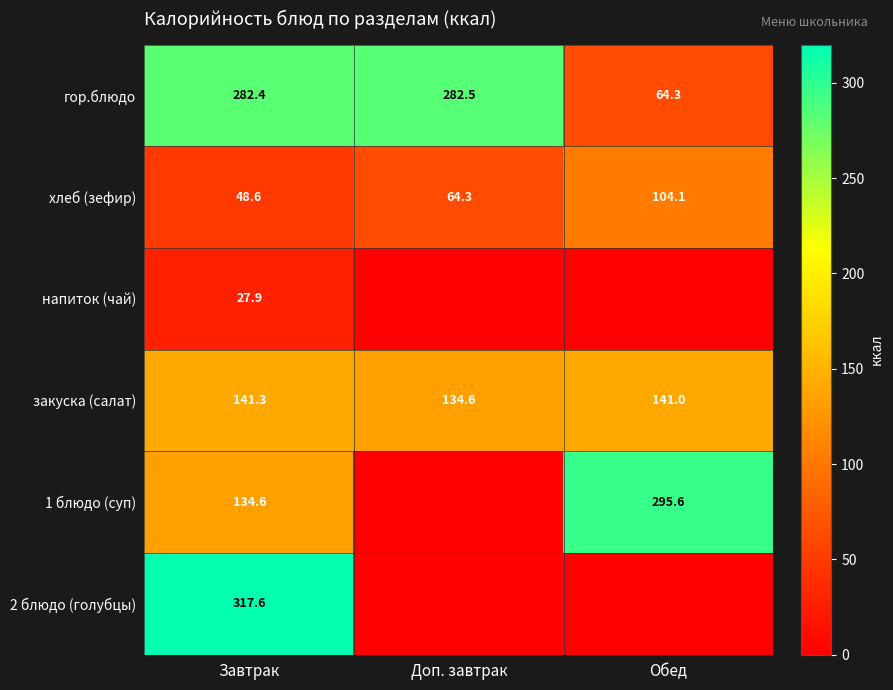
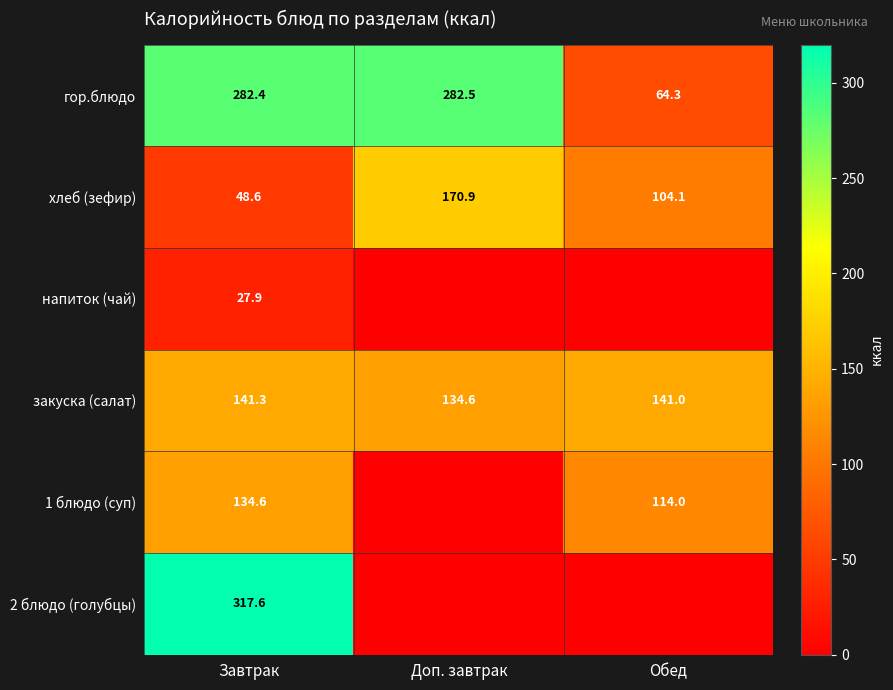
  {
    "гор.блюдо": {
      "Завтрак": 282.4,
      "Доп. завтрак": 282.5,
      "Обед": 64.3
    },
    "хлеб (зефир)": {
      "Завтрак": 48.6,
-     "Доп. завтрак": 64.3,
+     "Доп. завтрак": 170.9,
      "Обед": 104.1
    },
    "напиток (чай)": {
      "Завтрак": 27.9
    },
    "закуска (салат)": {
      "Завтрак": 141.3,
      "Доп. завтрак": 134.6,
      "Обед": 141.0
    },
    "1 блюдо (суп)": {
      "Завтрак": 134.6,
-     "Обед": 295.6
+     "Обед": 114.0
    },
    "2 блюдо (голубцы)": {
      "Завтрак": 317.6
    }
  }
